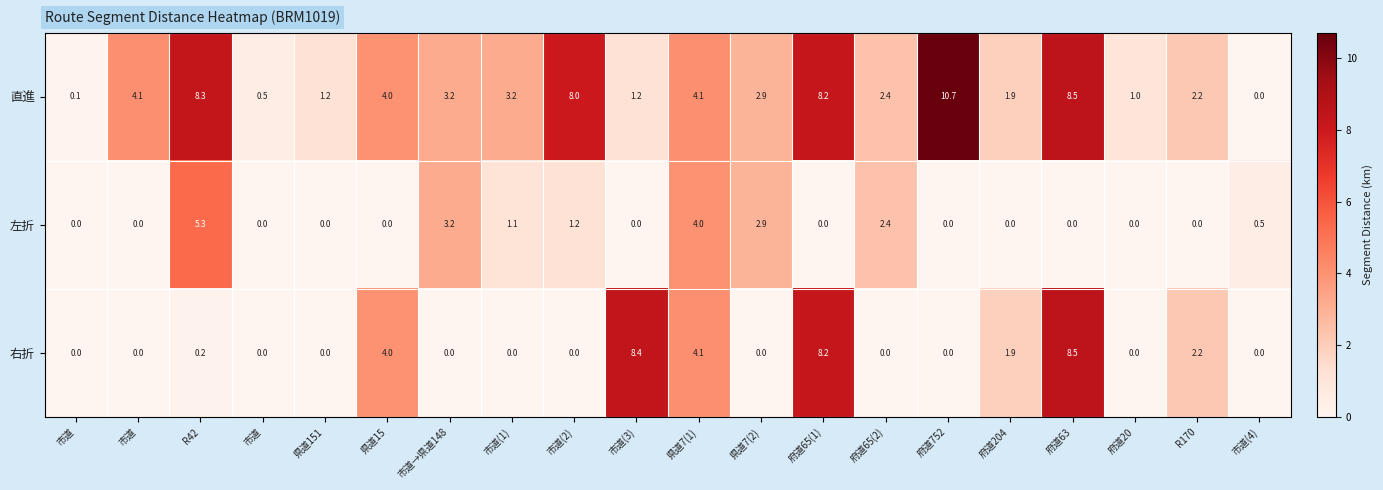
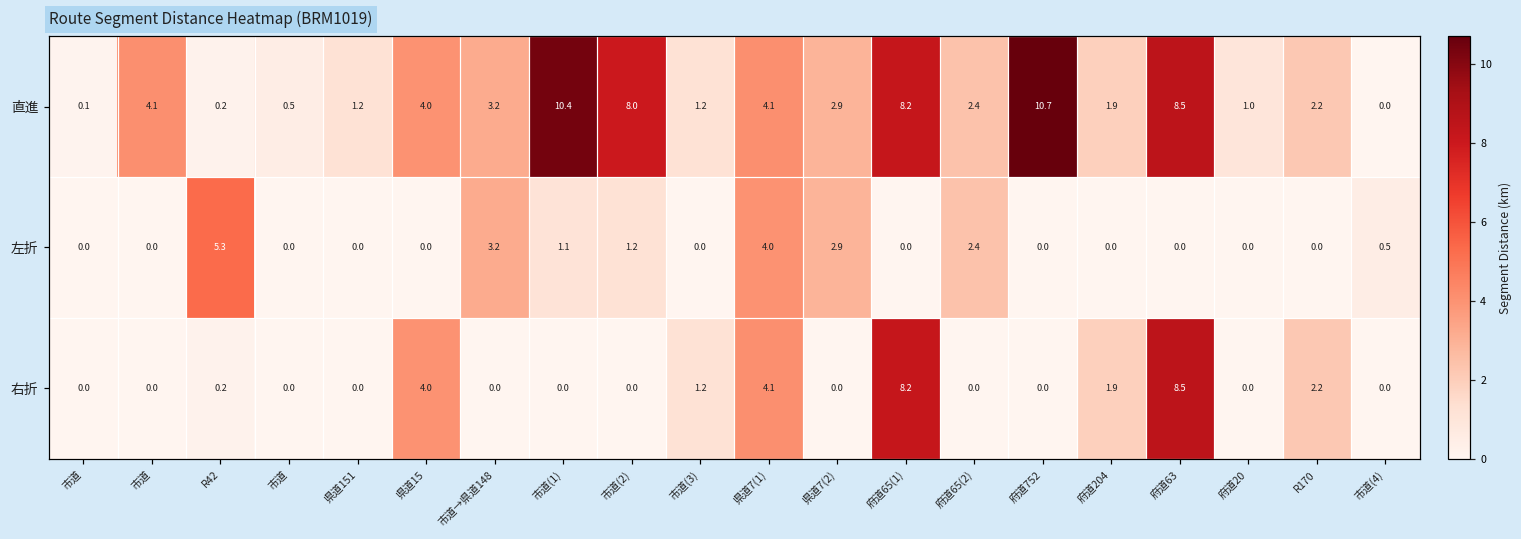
  {
    "直進": {
-     "R42": 8.3,
+     "R42": 0.2,
      "県道151": 1.2,
      "県道15": 4.0,
      "市道→県道148": 3.2,
-     "市道(1)": 3.2,
+     "市道(1)": 10.4,
      "市道(2)": 8.0,
      "市道(3)": 1.2,
      "県道7(1)": 4.1,
      "県道7(2)": 2.9,
      "府道65(1)": 8.2,
      "府道65(2)": 2.4,
      "府道752": 10.7,
      "府道204": 1.9,
      "府道63": 8.5,
      "府道20": 1.0,
      "R170": 2.2,
      "市道(4)": 0.0
    },
    "左折": {
      "R42": 5.3,
      "県道151": 0.0,
      "県道15": 0.0,
      "市道→県道148": 3.2,
      "市道(1)": 1.1,
      "市道(2)": 1.2,
      "市道(3)": 0.0,
      "県道7(1)": 4.0,
      "県道7(2)": 2.9,
      "府道65(1)": 0.0,
      "府道65(2)": 2.4,
      "府道752": 0.0,
      "府道204": 0.0,
      "府道63": 0.0,
      "府道20": 0.0,
      "R170": 0.0,
      "市道(4)": 0.5
    },
    "右折": {
      "R42": 0.2,
      "県道151": 0.0,
      "県道15": 4.0,
      "市道→県道148": 0.0,
      "市道(1)": 0.0,
      "市道(2)": 0.0,
-     "市道(3)": 8.4,
+     "市道(3)": 1.2,
      "県道7(1)": 4.1,
      "県道7(2)": 0.0,
      "府道65(1)": 8.2,
      "府道65(2)": 0.0,
      "府道752": 0.0,
      "府道204": 1.9,
      "府道63": 8.5,
      "府道20": 0.0,
      "R170": 2.2,
      "市道(4)": 0.0
    }
  }
